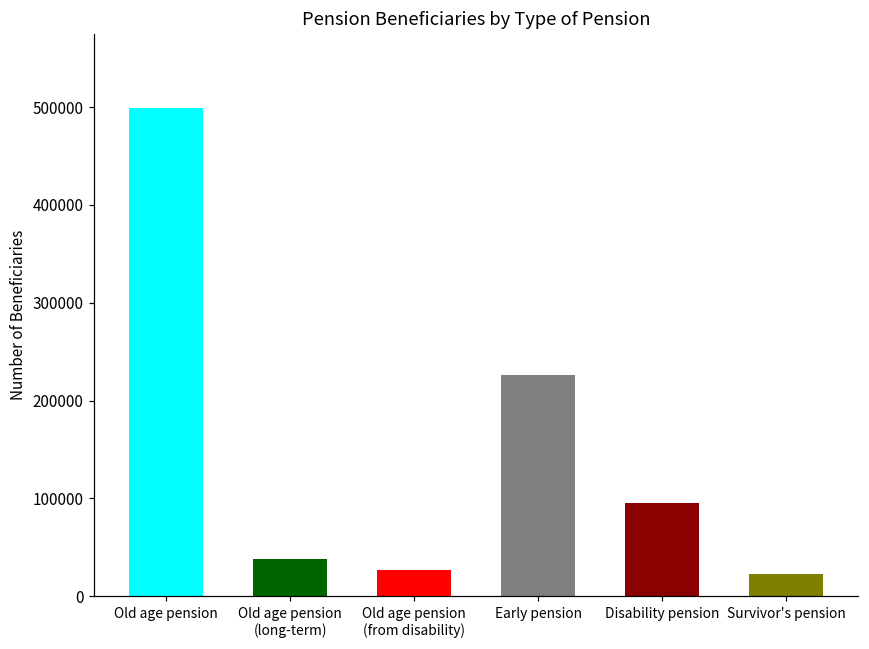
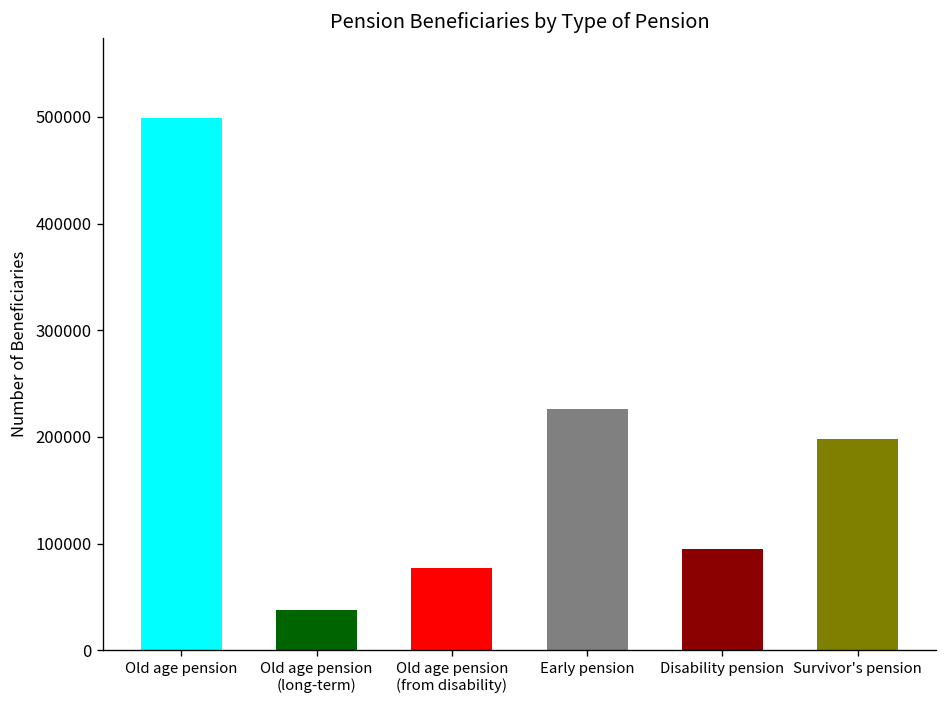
  {
    "Old age pension": 500000,
    "Old age pension (long-term)": 40000,
-   "Old age pension (from disability)": 30000,
+   "Old age pension (from disability)": 80000,
    "Early pension": 230000,
    "Disability pension": 100000,
-   "Survivor's pension": 20000
+   "Survivor's pension": 200000
  }
